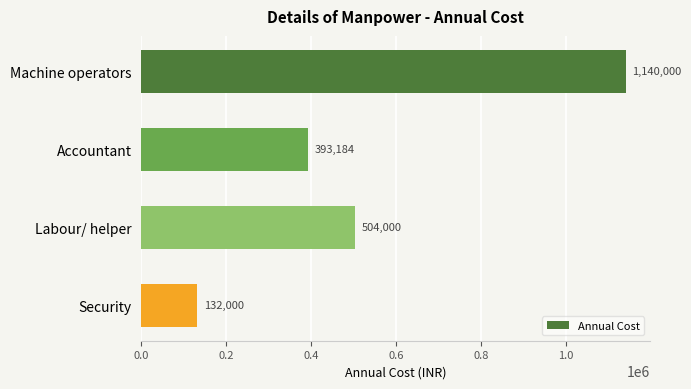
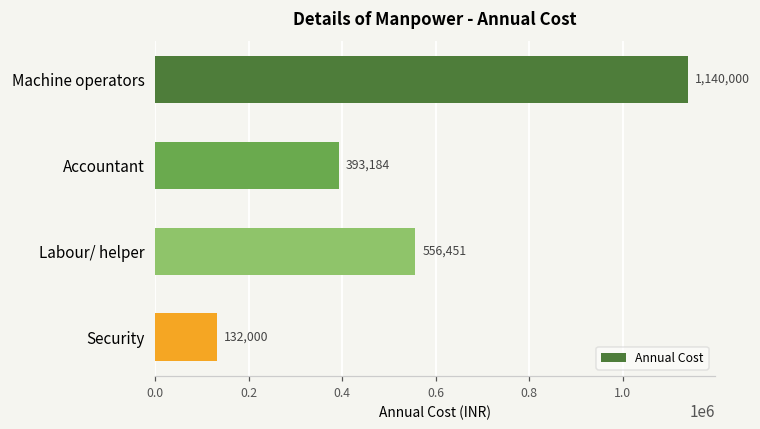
  {
    "Machine operators": "1,140,000",
    "Accountant": "393,184",
-   "Labour/ helper": "504,000",
+   "Labour/ helper": "556,451",
    "Security": "132,000"
  }
